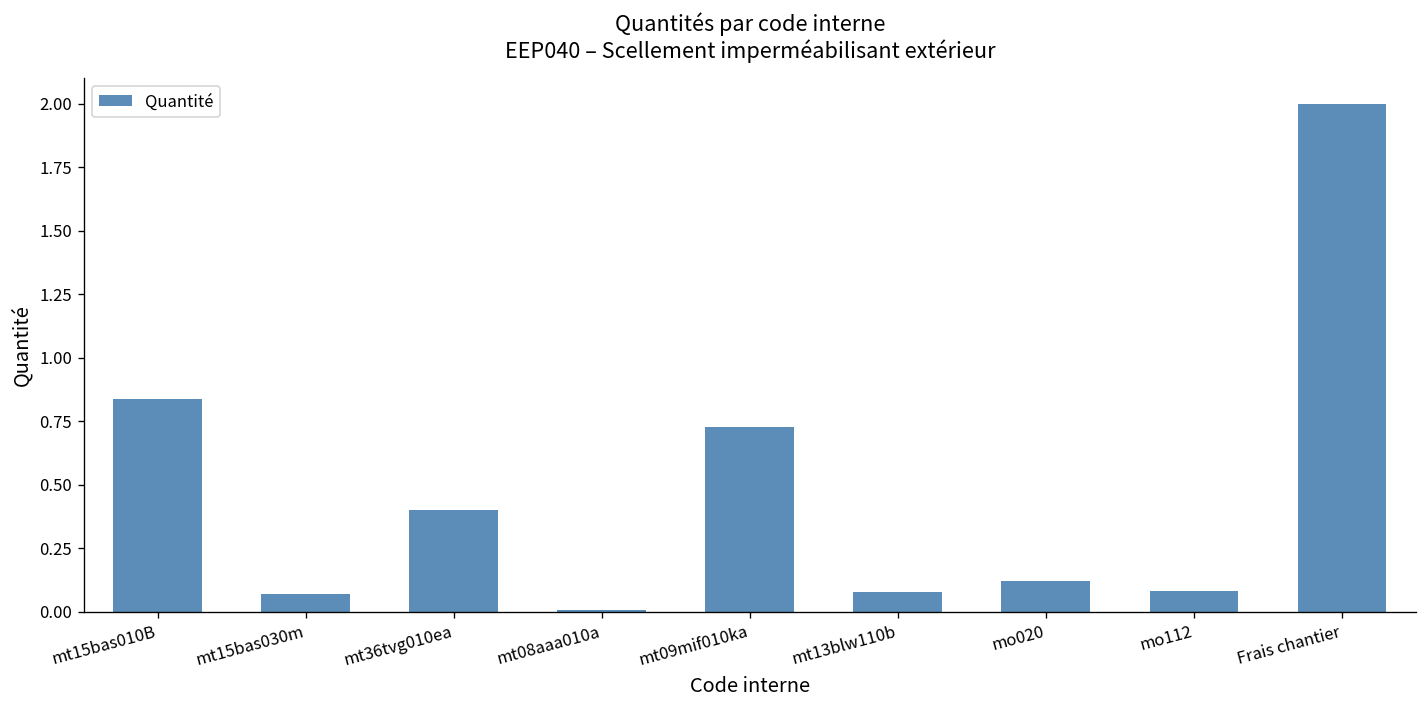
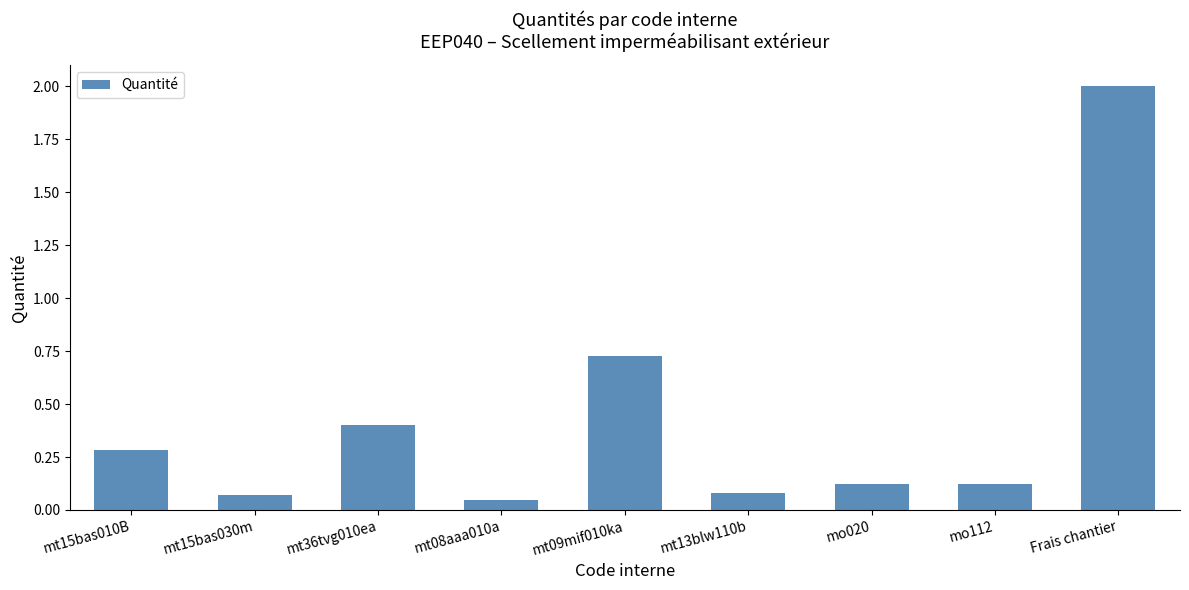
  {
-   "mt15bas010B": 0.84,
+   "mt15bas010B": 0.28,
    "mt15bas030m": 0.07,
    "mt36tvg010ea": 0.40,
-   "mt08aaa010a": 0.01,
+   "mt08aaa010a": 0.05,
    "mt09mif010ka": 0.73,
    "mt13blw110b": 0.08,
    "mo020": 0.12,
-   "mo112": 0.08,
+   "mo112": 0.12,
    "Frais chantier": 2.00
  }
